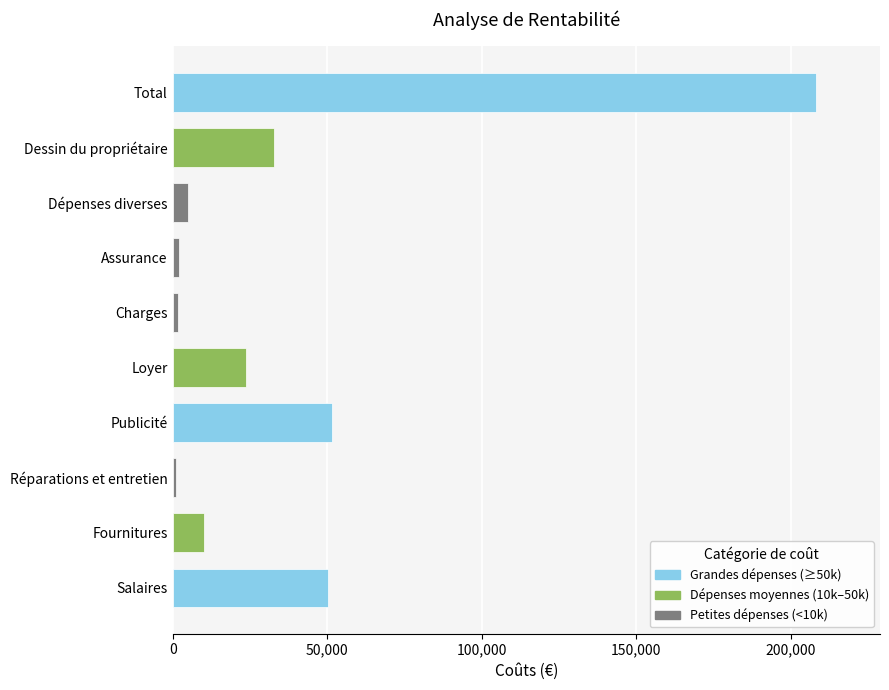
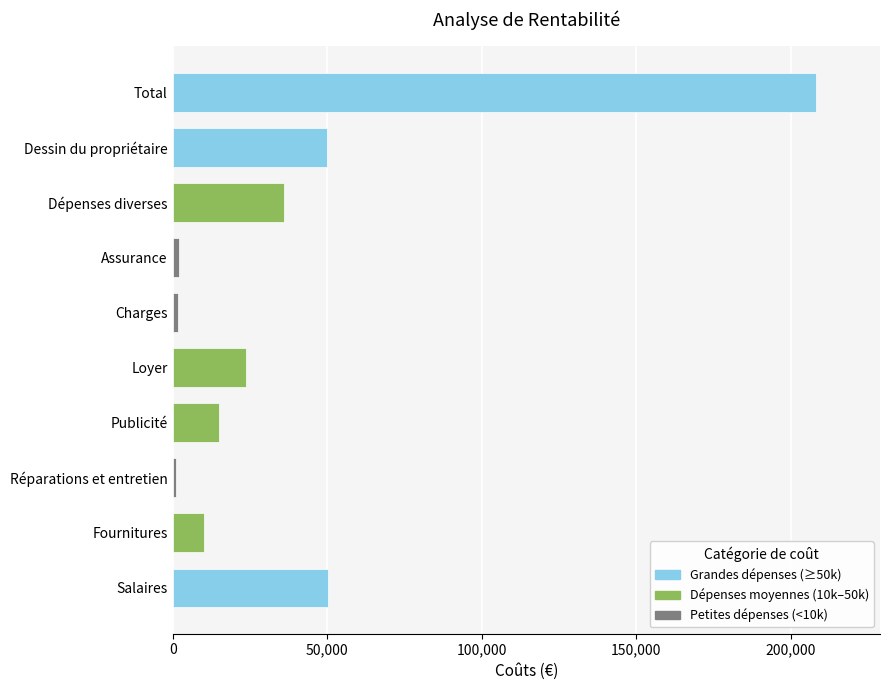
  {
    "Total": "208,000",
-   "Dessin du propriétaire": "33,000",
-   "Dépenses diverses": "5,000",
+   "Dessin du propriétaire": "50,000",
+   "Dépenses diverses": "36,000",
    "Assurance": "2,000",
    "Charges": "2,000",
    "Loyer": "24,000",
-   "Publicité": "51,000",
+   "Publicité": "15,000",
    "Réparations et entretien": "1,000",
    "Fournitures": "10,000",
    "Salaires": "50,000"
  }
